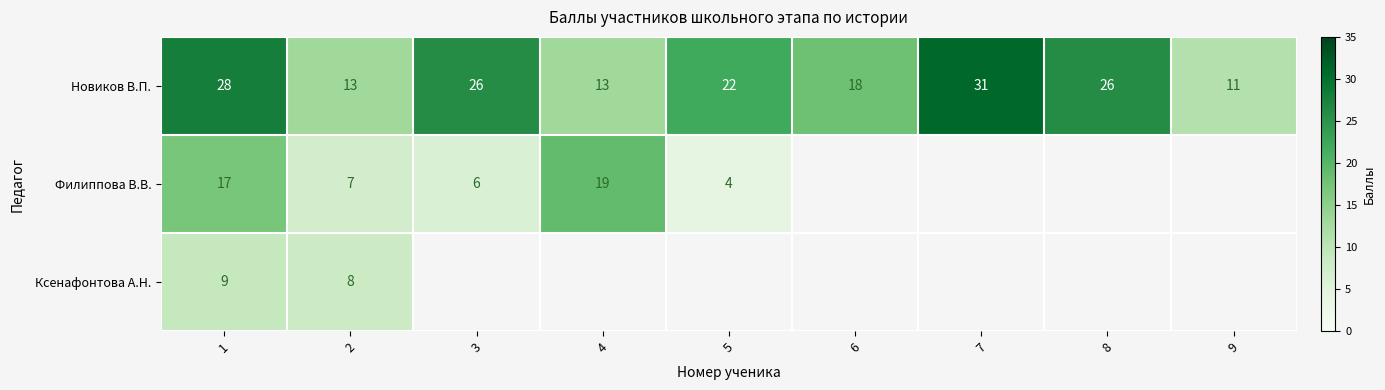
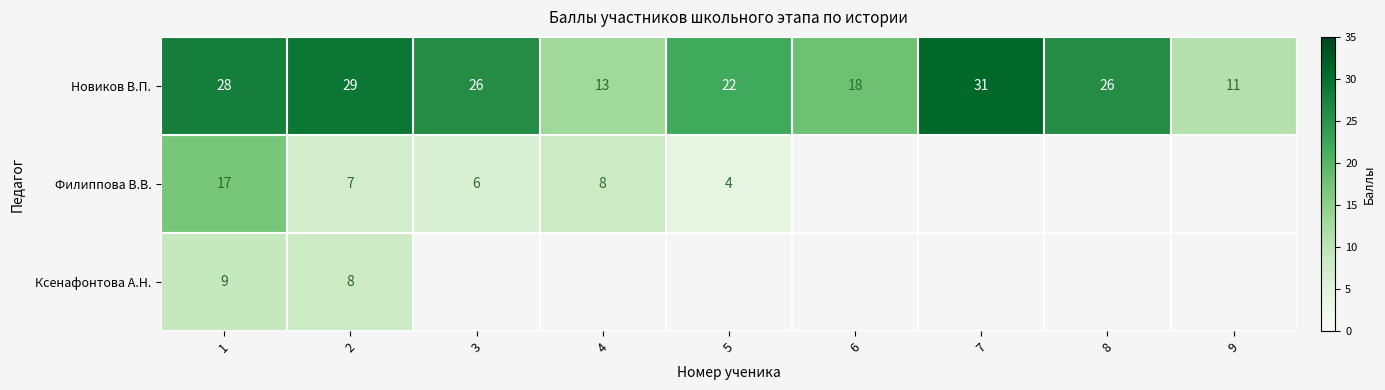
  {
    "Новиков В.П.": {
      "1": 28,
-     "2": 13,
+     "2": 29,
      "3": 26,
      "4": 13,
      "5": 22,
      "6": 18,
      "7": 31,
      "8": 26,
      "9": 11
    },
    "Филиппова В.В.": {
      "1": 17,
      "2": 7,
      "3": 6,
-     "4": 19,
+     "4": 8,
      "5": 4
    },
    "Ксенафонтова А.Н.": {
      "1": 9,
      "2": 8
    }
  }
